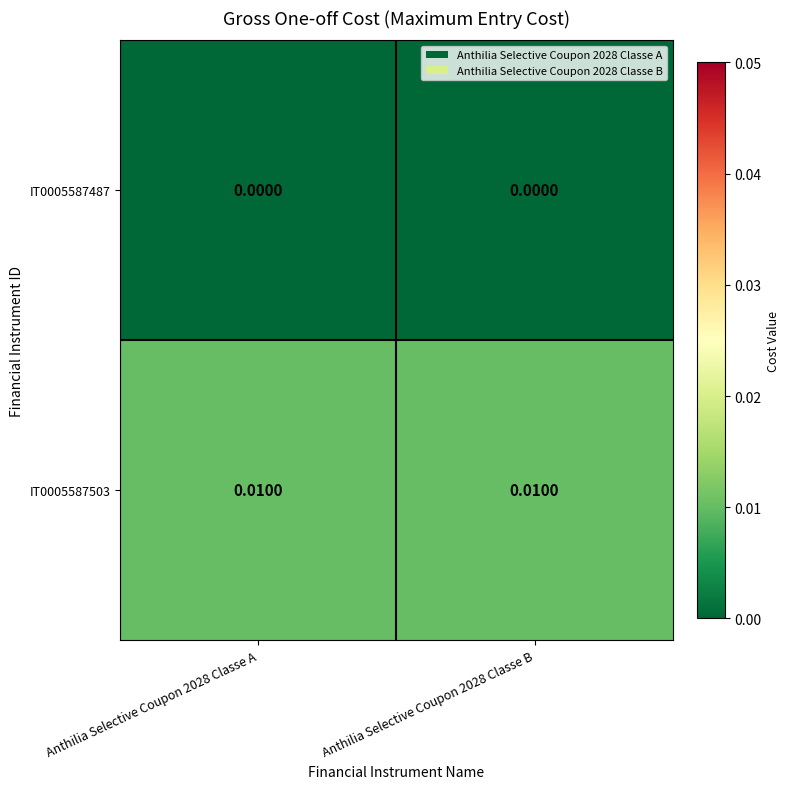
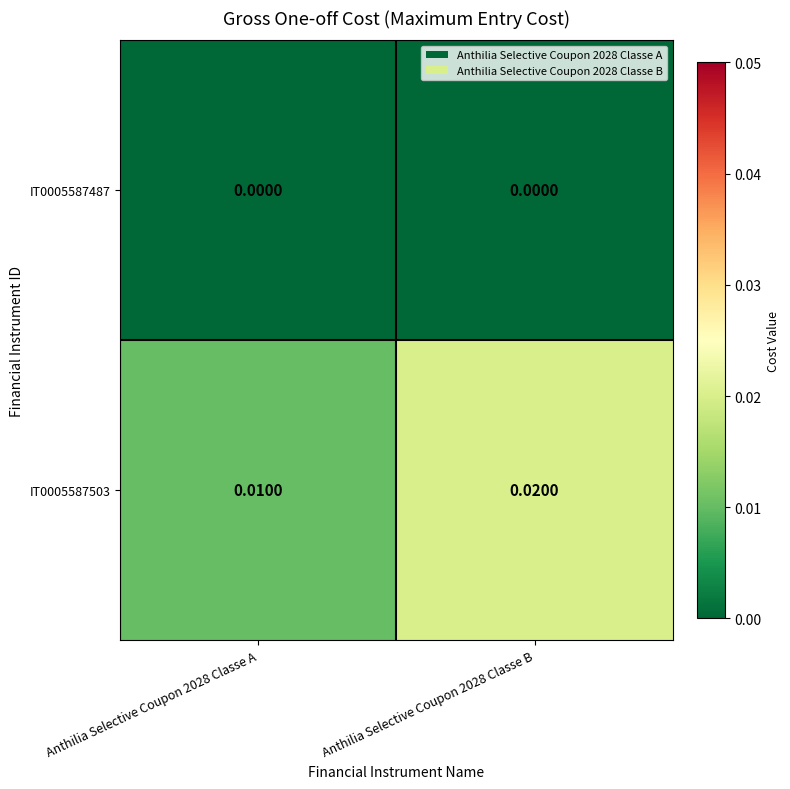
  {
    "IT0005587487": {
      "Anthilia Selective Coupon 2028 Classe A": 0.0000,
      "Anthilia Selective Coupon 2028 Classe B": 0.0000
    },
    "IT0005587503": {
      "Anthilia Selective Coupon 2028 Classe A": 0.0100,
-     "Anthilia Selective Coupon 2028 Classe B": 0.0100
+     "Anthilia Selective Coupon 2028 Classe B": 0.0200
    }
  }
